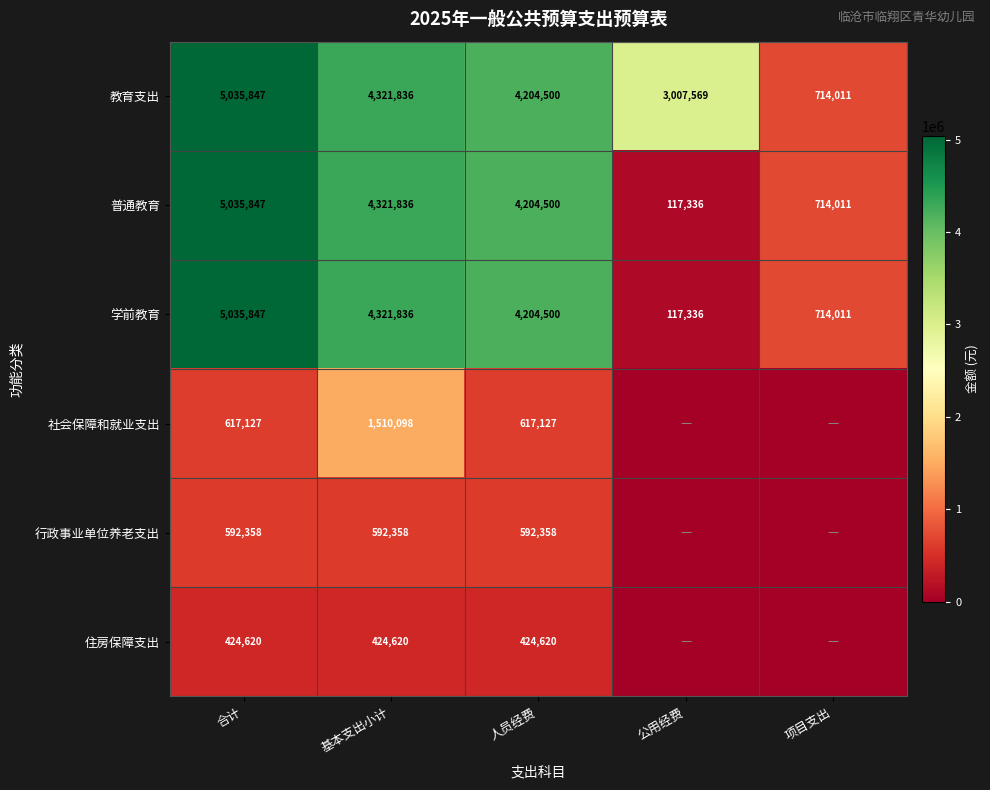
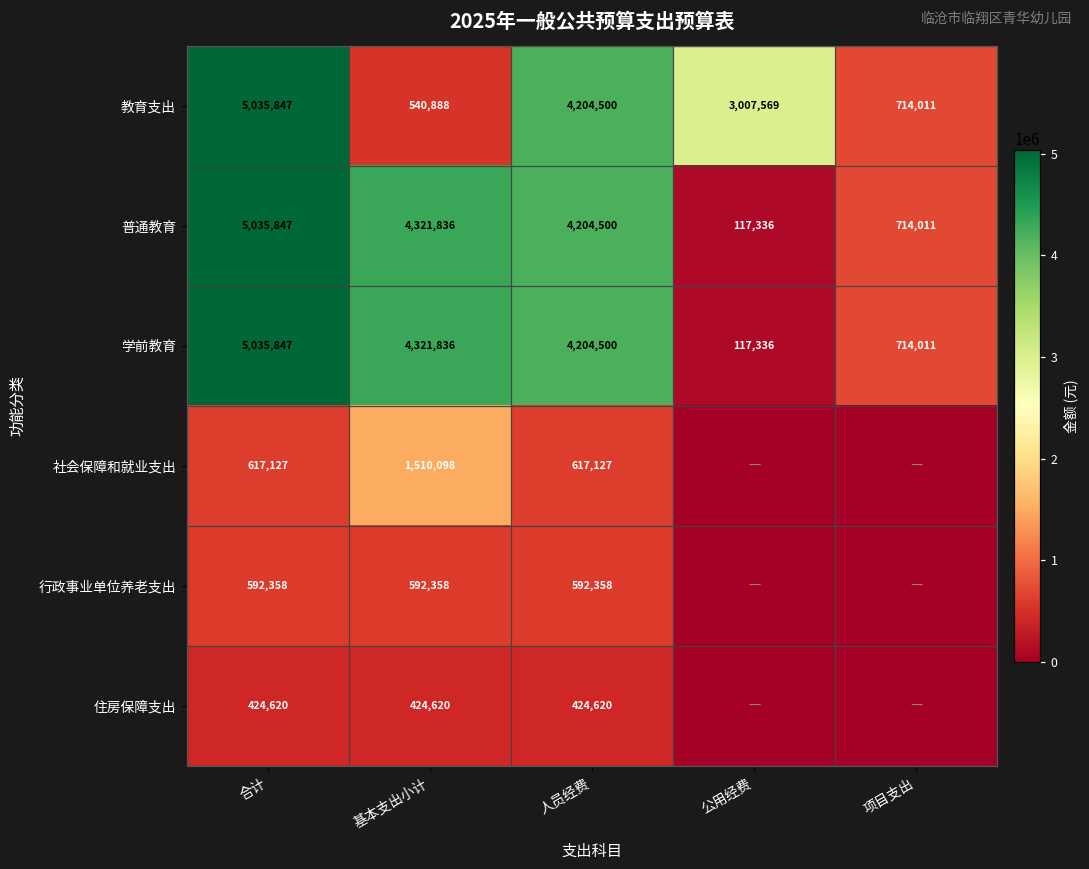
  {
    "教育支出": {
      "合计": "5,035,847",
-     "基本支出小计": "4,321,836",
+     "基本支出小计": "540,888",
      "人员经费": "4,204,500",
      "公用经费": "3,007,569",
      "项目支出": "714,011"
    },
    "普通教育": {
      "合计": "5,035,847",
      "基本支出小计": "4,321,836",
      "人员经费": "4,204,500",
      "公用经费": "117,336",
      "项目支出": "714,011"
    },
    "学前教育": {
      "合计": "5,035,847",
      "基本支出小计": "4,321,836",
      "人员经费": "4,204,500",
      "公用经费": "117,336",
      "项目支出": "714,011"
    },
    "社会保障和就业支出": {
      "合计": "617,127",
      "基本支出小计": "1,510,098",
      "人员经费": "617,127"
    },
    "行政事业单位养老支出": {
      "合计": "592,358",
      "基本支出小计": "592,358",
      "人员经费": "592,358"
    },
    "住房保障支出": {
      "合计": "424,620",
      "基本支出小计": "424,620",
      "人员经费": "424,620"
    }
  }
